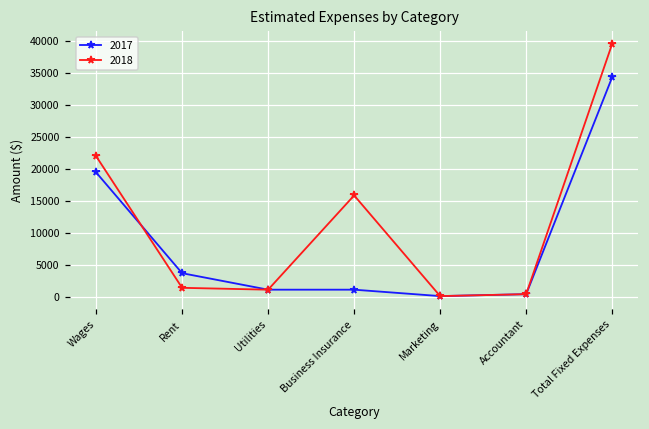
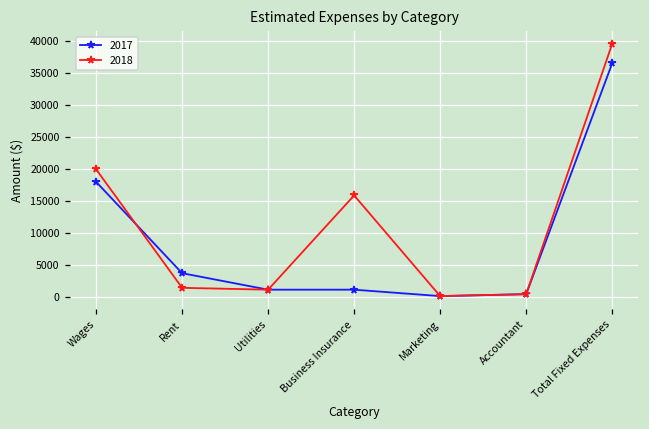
  {
    "2017": {
-     "Wages": 19000,
+     "Wages": 18000,
      "Rent": 4000,
      "Business Insurance": 1000,
-     "Total Fixed Expenses": 34000
+     "Total Fixed Expenses": 36000
    },
    "2018": {
-     "Wages": 22000,
+     "Wages": 20000,
      "Rent": 1000,
      "Business Insurance": 16000,
      "Total Fixed Expenses": 40000
    }
  }
